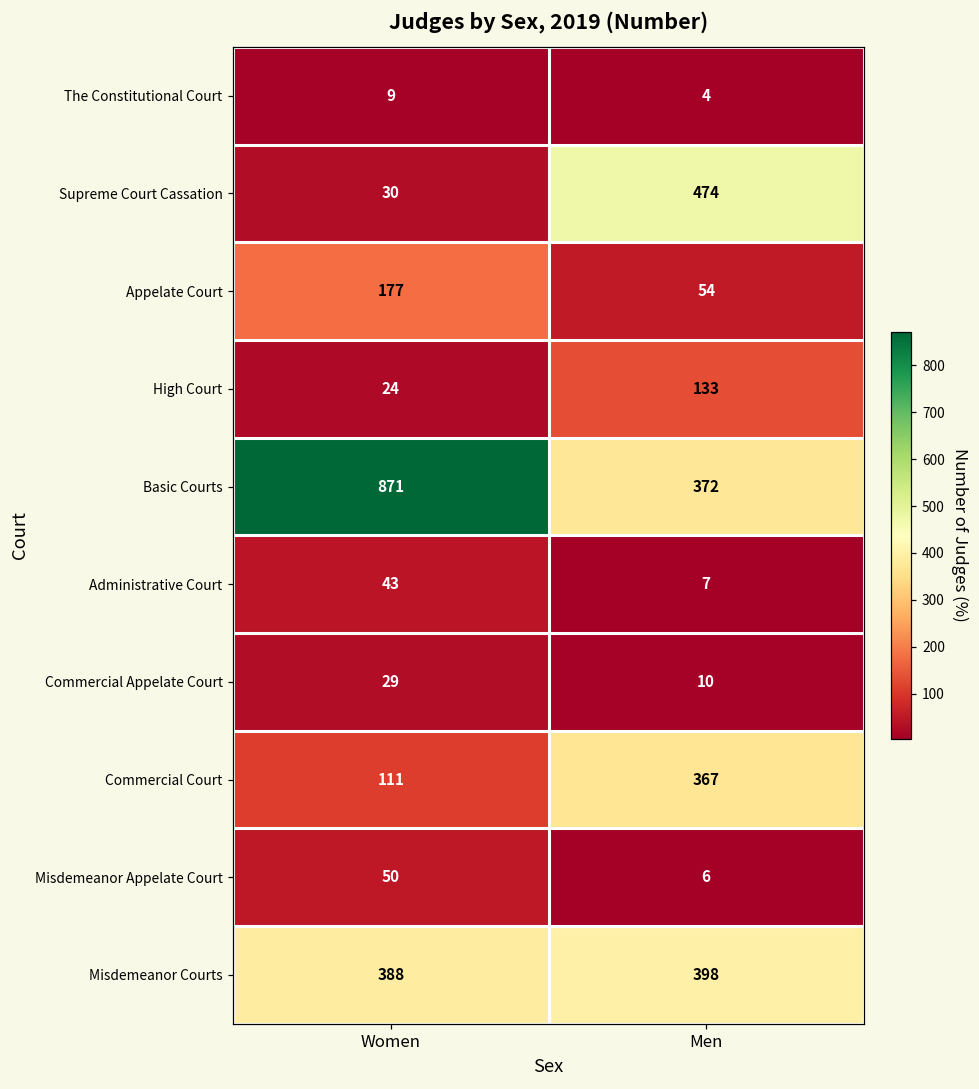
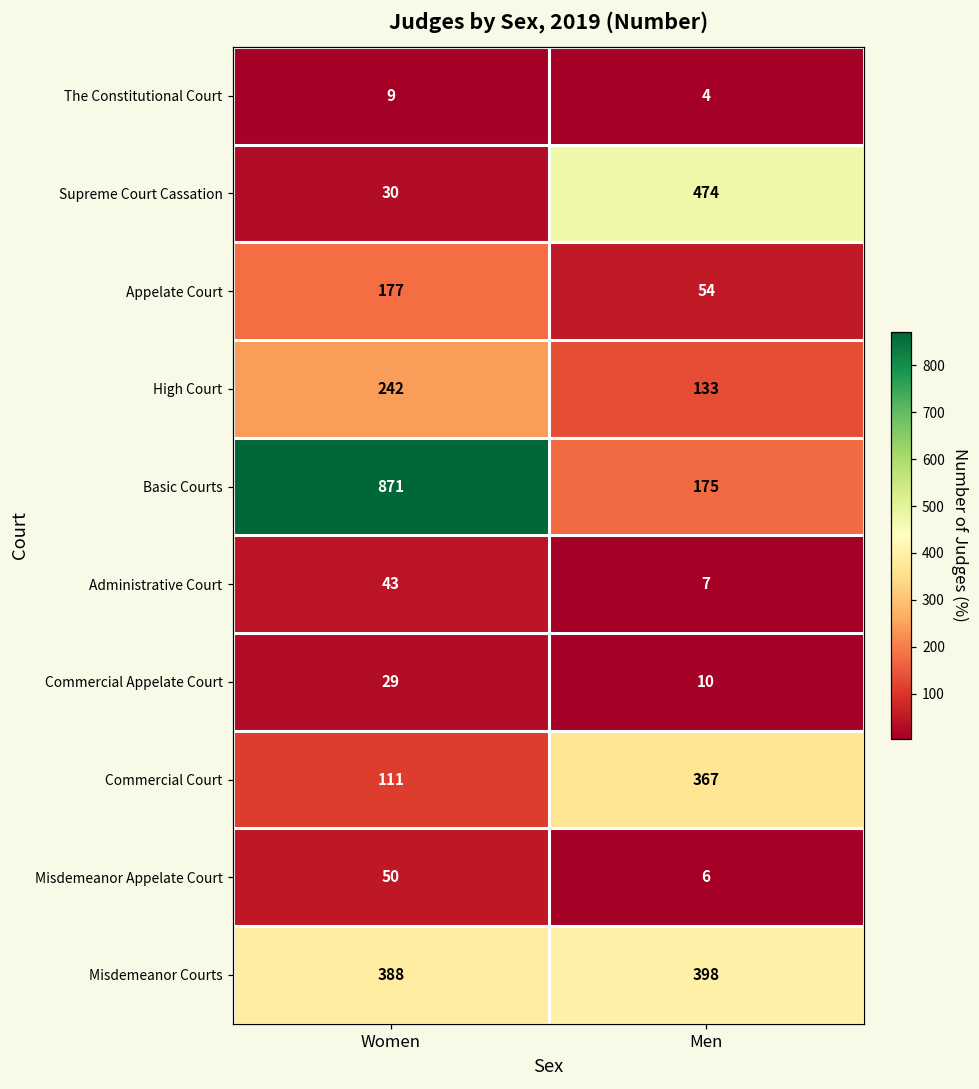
  {
    "The Constitutional Court": {
      "Women": 9,
      "Men": 4
    },
    "Supreme Court Cassation": {
      "Women": 30,
      "Men": 474
    },
    "Appelate Court": {
      "Women": 177,
      "Men": 54
    },
    "High Court": {
-     "Women": 24,
+     "Women": 242,
      "Men": 133
    },
    "Basic Courts": {
      "Women": 871,
-     "Men": 372
+     "Men": 175
    },
    "Administrative Court": {
      "Women": 43,
      "Men": 7
    },
    "Commercial Appelate Court": {
      "Women": 29,
      "Men": 10
    },
    "Commercial Court": {
      "Women": 111,
      "Men": 367
    },
    "Misdemeanor Appelate Court": {
      "Women": 50,
      "Men": 6
    },
    "Misdemeanor Courts": {
      "Women": 388,
      "Men": 398
    }
  }
